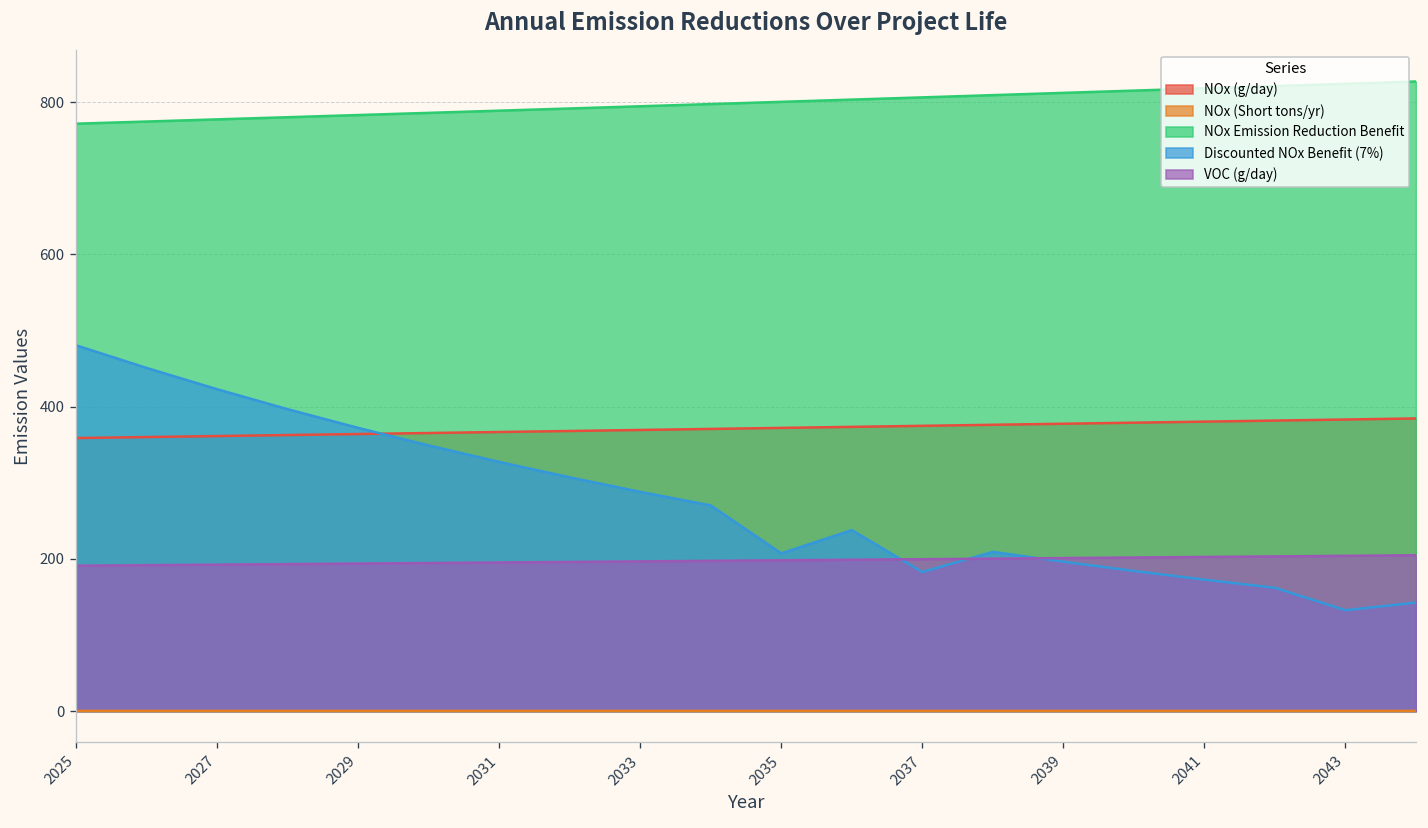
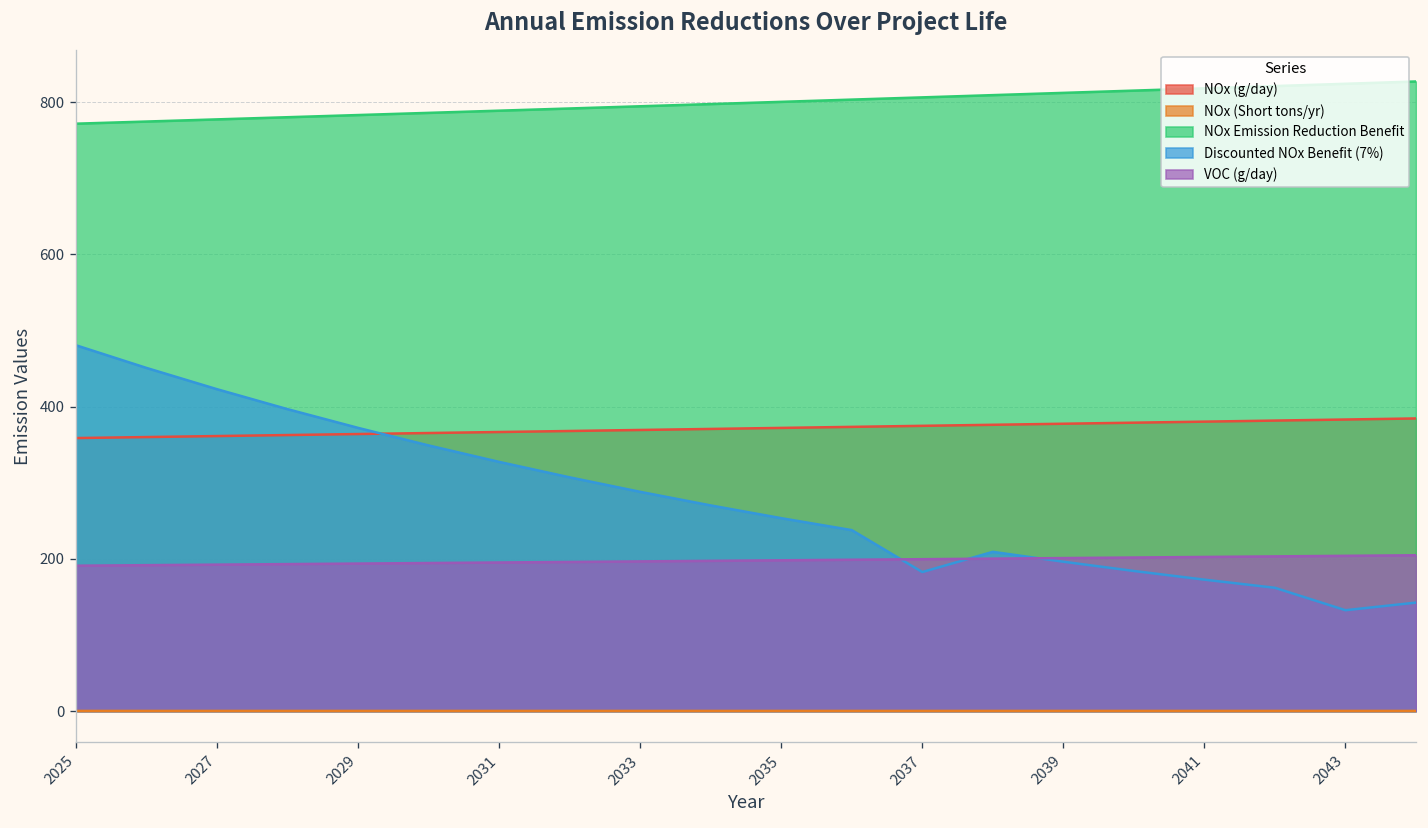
  {
    "NOx Emission Reduction Benefit": {
      "2025": 770,
      "2027": 780,
      "2029": 780,
      "2031": 790,
      "2033": 790,
      "2035": 800,
      "2037": 810,
      "2039": 810
    },
    "Discounted NOx Benefit (7%)": {
      "2025": 480,
      "2027": 420,
      "2029": 370,
      "2031": 330,
      "2033": 290,
-     "2035": 210,
+     "2035": 250,
      "2037": 180,
      "2039": 200,
      "2041": 170,
      "2043": 130
    },
    "VOC (g/day)": {
      "2025": 190,
      "2027": 190,
      "2029": 190,
      "2031": 200,
      "2033": 200,
      "2035": 200,
      "2037": 200,
      "2039": 200,
      "2041": 200,
      "2043": 200
    }
  }
